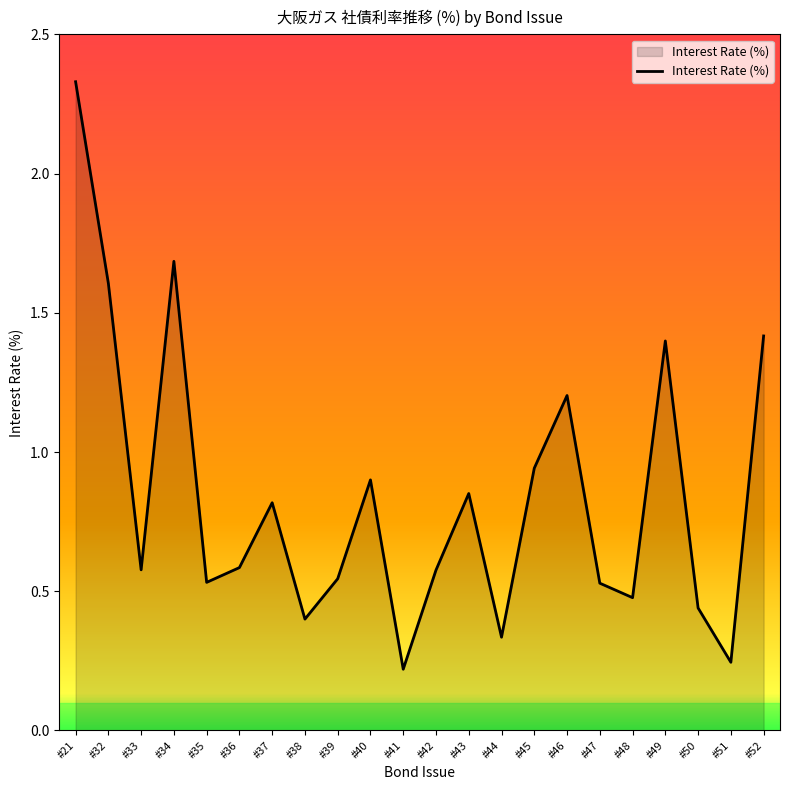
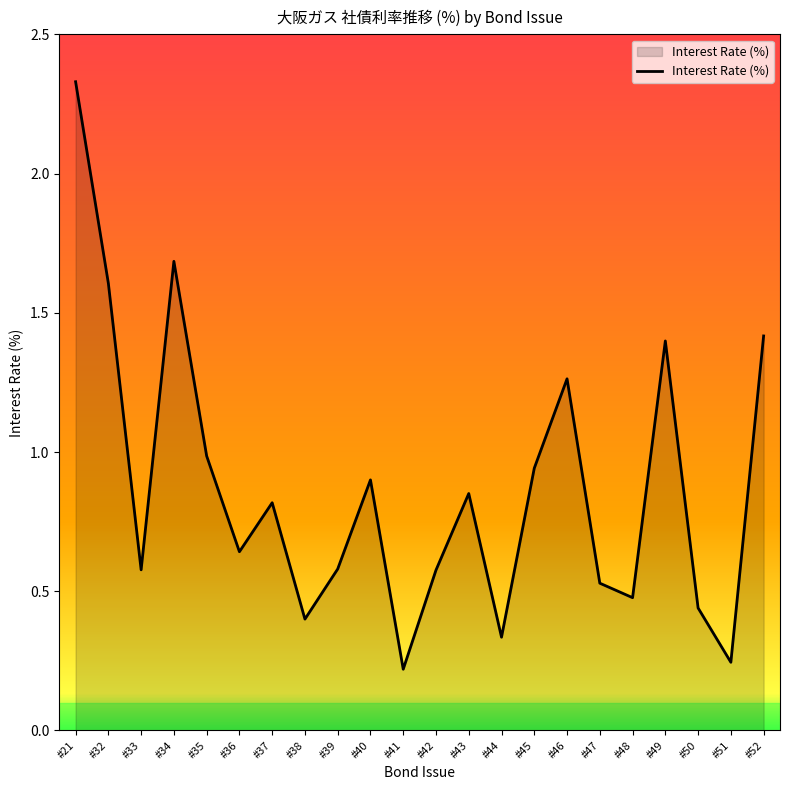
  {
    "#21": 2.33,
    "#32": 1.61,
    "#33": 0.58,
    "#34": 1.69,
-   "#35": 0.53,
-   "#36": 0.59,
+   "#35": 0.99,
+   "#36": 0.64,
    "#37": 0.82,
    "#38": 0.40,
-   "#39": 0.55,
+   "#39": 0.58,
    "#40": 0.90,
    "#41": 0.22,
    "#42": 0.58,
    "#43": 0.85,
    "#44": 0.34,
    "#45": 0.94,
-   "#46": 1.20,
+   "#46": 1.26,
    "#47": 0.53,
    "#48": 0.48,
    "#49": 1.40,
    "#50": 0.44,
    "#51": 0.25,
    "#52": 1.42
  }
